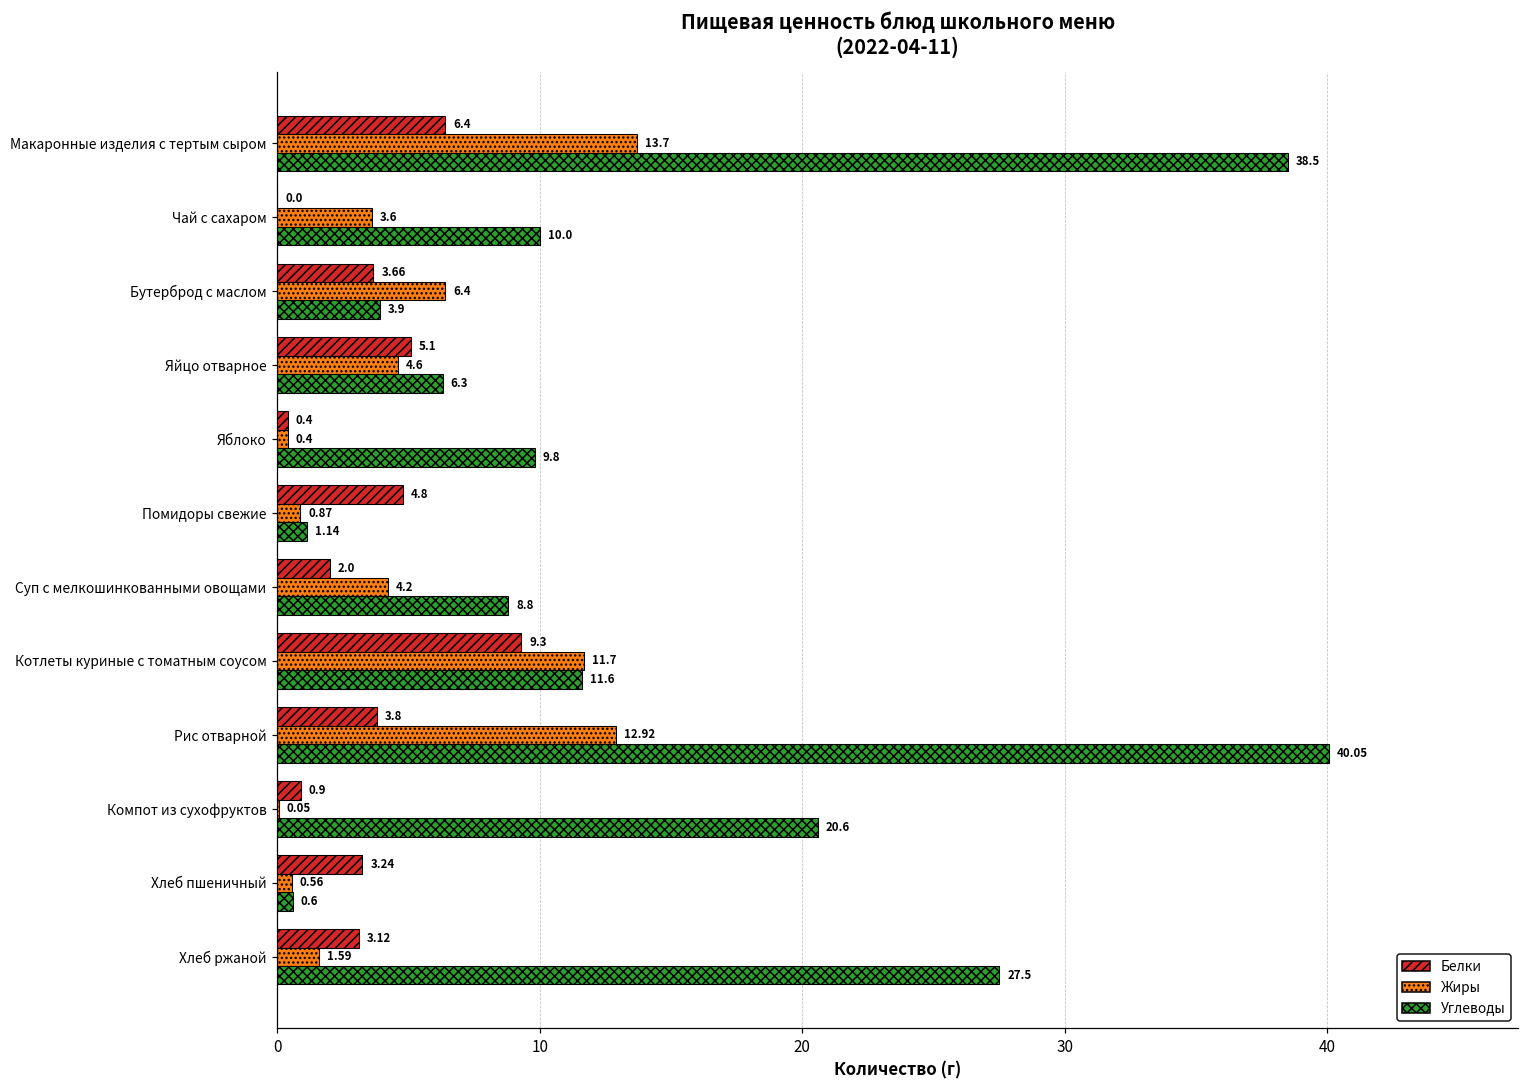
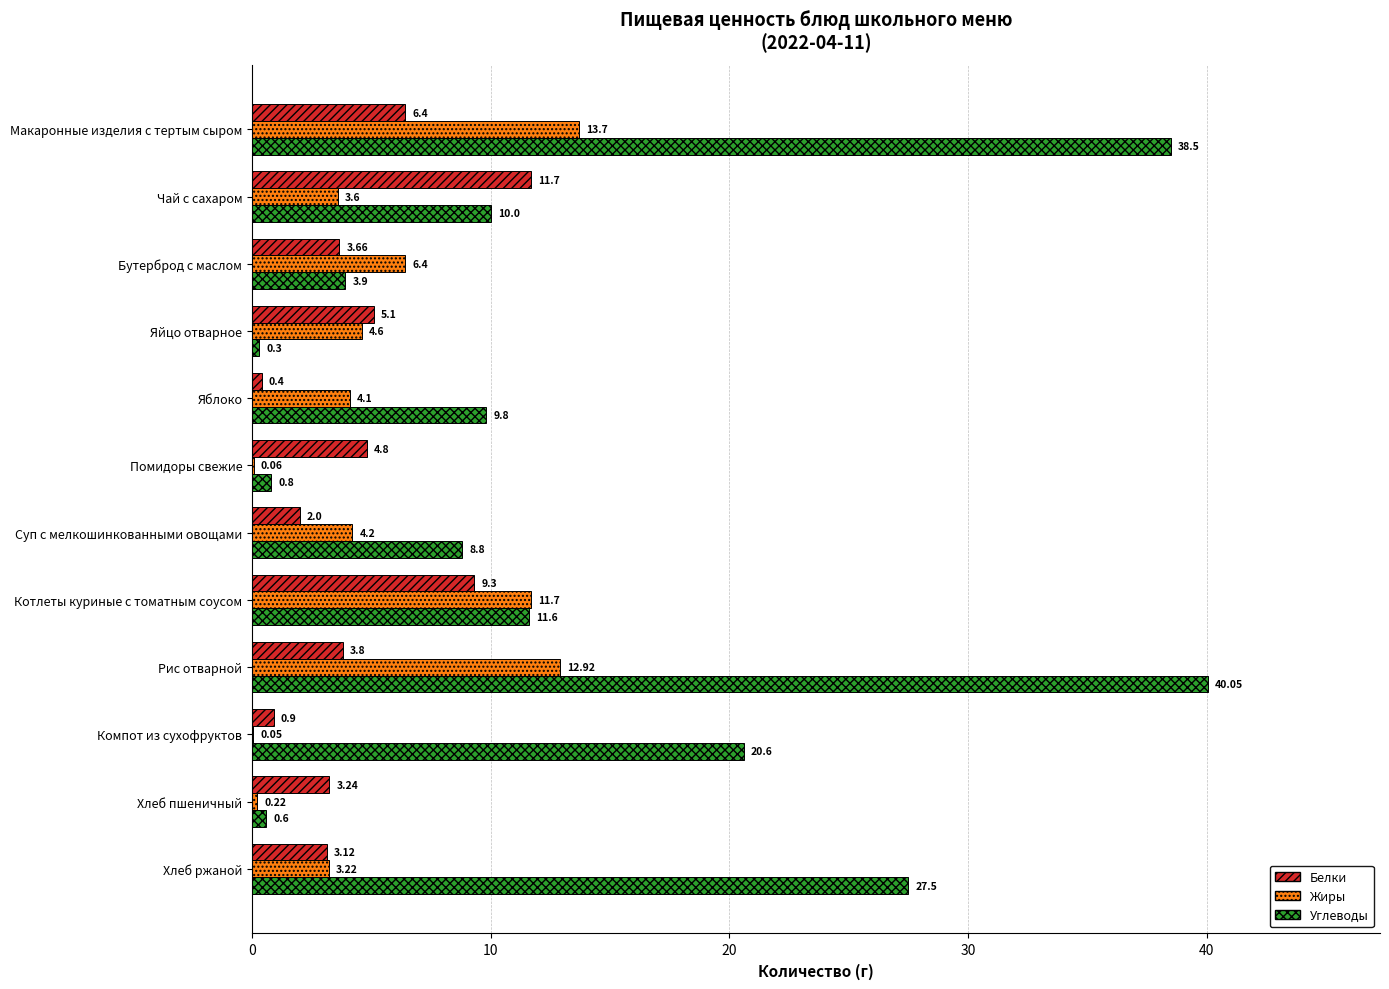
  {
    "Белки": {
      "Макаронные изделия с тертым сыром": 6.4,
-     "Чай с сахаром": 0.0,
+     "Чай с сахаром": 11.7,
      "Бутерброд с маслом": 3.66,
      "Яйцо отварное": 5.1,
      "Яблоко": 0.4,
      "Помидоры свежие": 4.8,
      "Суп с мелкошинкованными овощами": 2.0,
      "Котлеты куриные с томатным соусом": 9.3,
      "Рис отварной": 3.8,
      "Компот из сухофруктов": 0.9,
      "Хлеб пшеничный": 3.24,
      "Хлеб ржаной": 3.12
    },
    "Жиры": {
      "Макаронные изделия с тертым сыром": 13.7,
      "Чай с сахаром": 3.6,
      "Бутерброд с маслом": 6.4,
      "Яйцо отварное": 4.6,
-     "Яблоко": 0.4,
-     "Помидоры свежие": 0.87,
+     "Яблоко": 4.1,
+     "Помидоры свежие": 0.06,
      "Суп с мелкошинкованными овощами": 4.2,
      "Котлеты куриные с томатным соусом": 11.7,
      "Рис отварной": 12.92,
      "Компот из сухофруктов": 0.05,
-     "Хлеб пшеничный": 0.56,
-     "Хлеб ржаной": 1.59
+     "Хлеб пшеничный": 0.22,
+     "Хлеб ржаной": 3.22
    },
    "Углеводы": {
      "Макаронные изделия с тертым сыром": 38.5,
      "Чай с сахаром": 10.0,
      "Бутерброд с маслом": 3.9,
-     "Яйцо отварное": 6.3,
+     "Яйцо отварное": 0.3,
      "Яблоко": 9.8,
-     "Помидоры свежие": 1.14,
+     "Помидоры свежие": 0.8,
      "Суп с мелкошинкованными овощами": 8.8,
      "Котлеты куриные с томатным соусом": 11.6,
      "Рис отварной": 40.05,
      "Компот из сухофруктов": 20.6,
      "Хлеб пшеничный": 0.6,
      "Хлеб ржаной": 27.5
    }
  }
